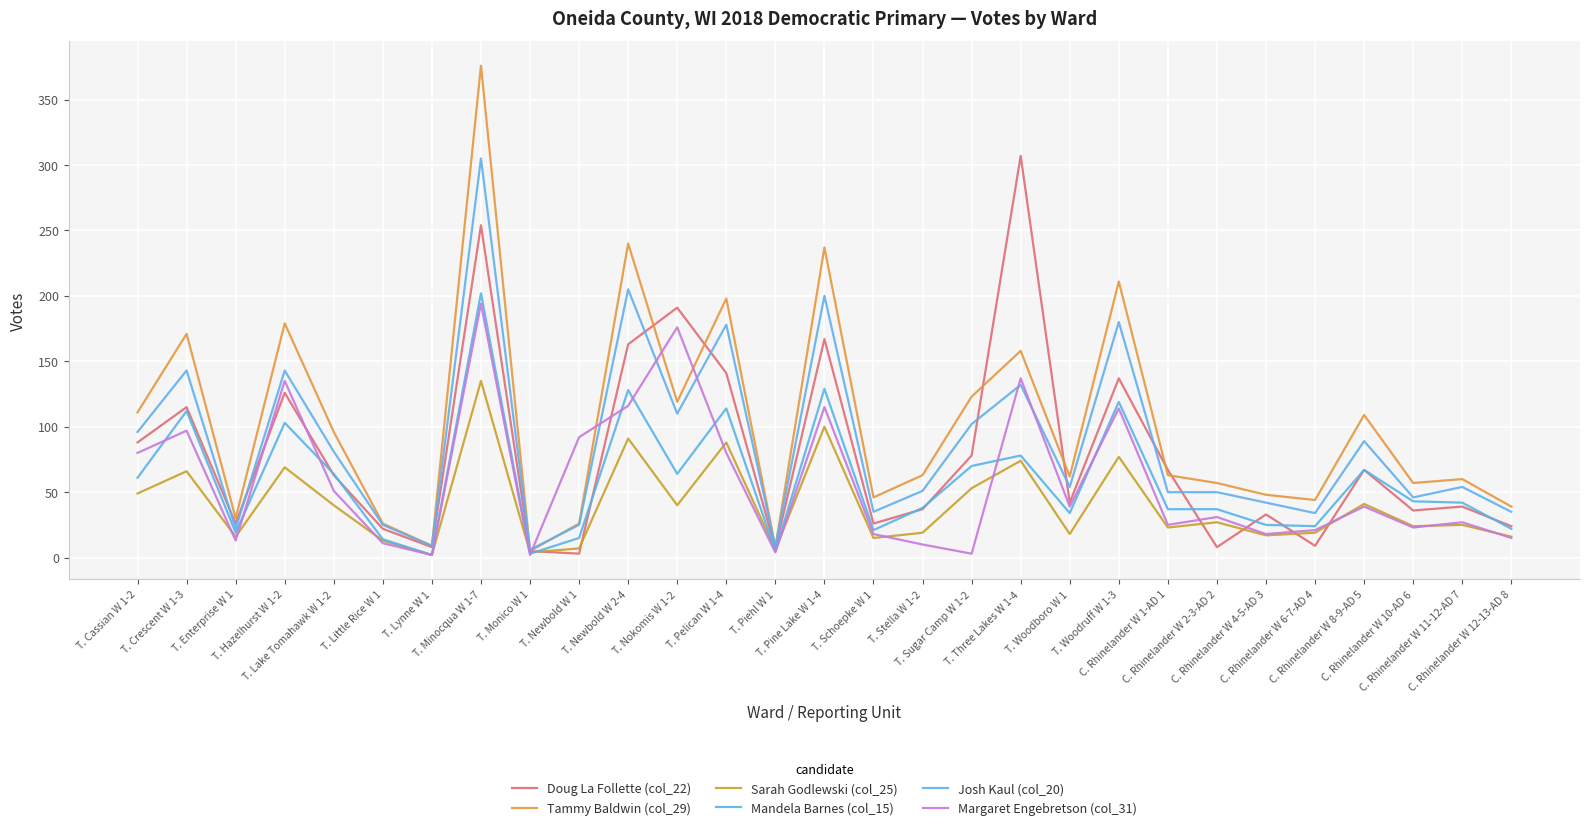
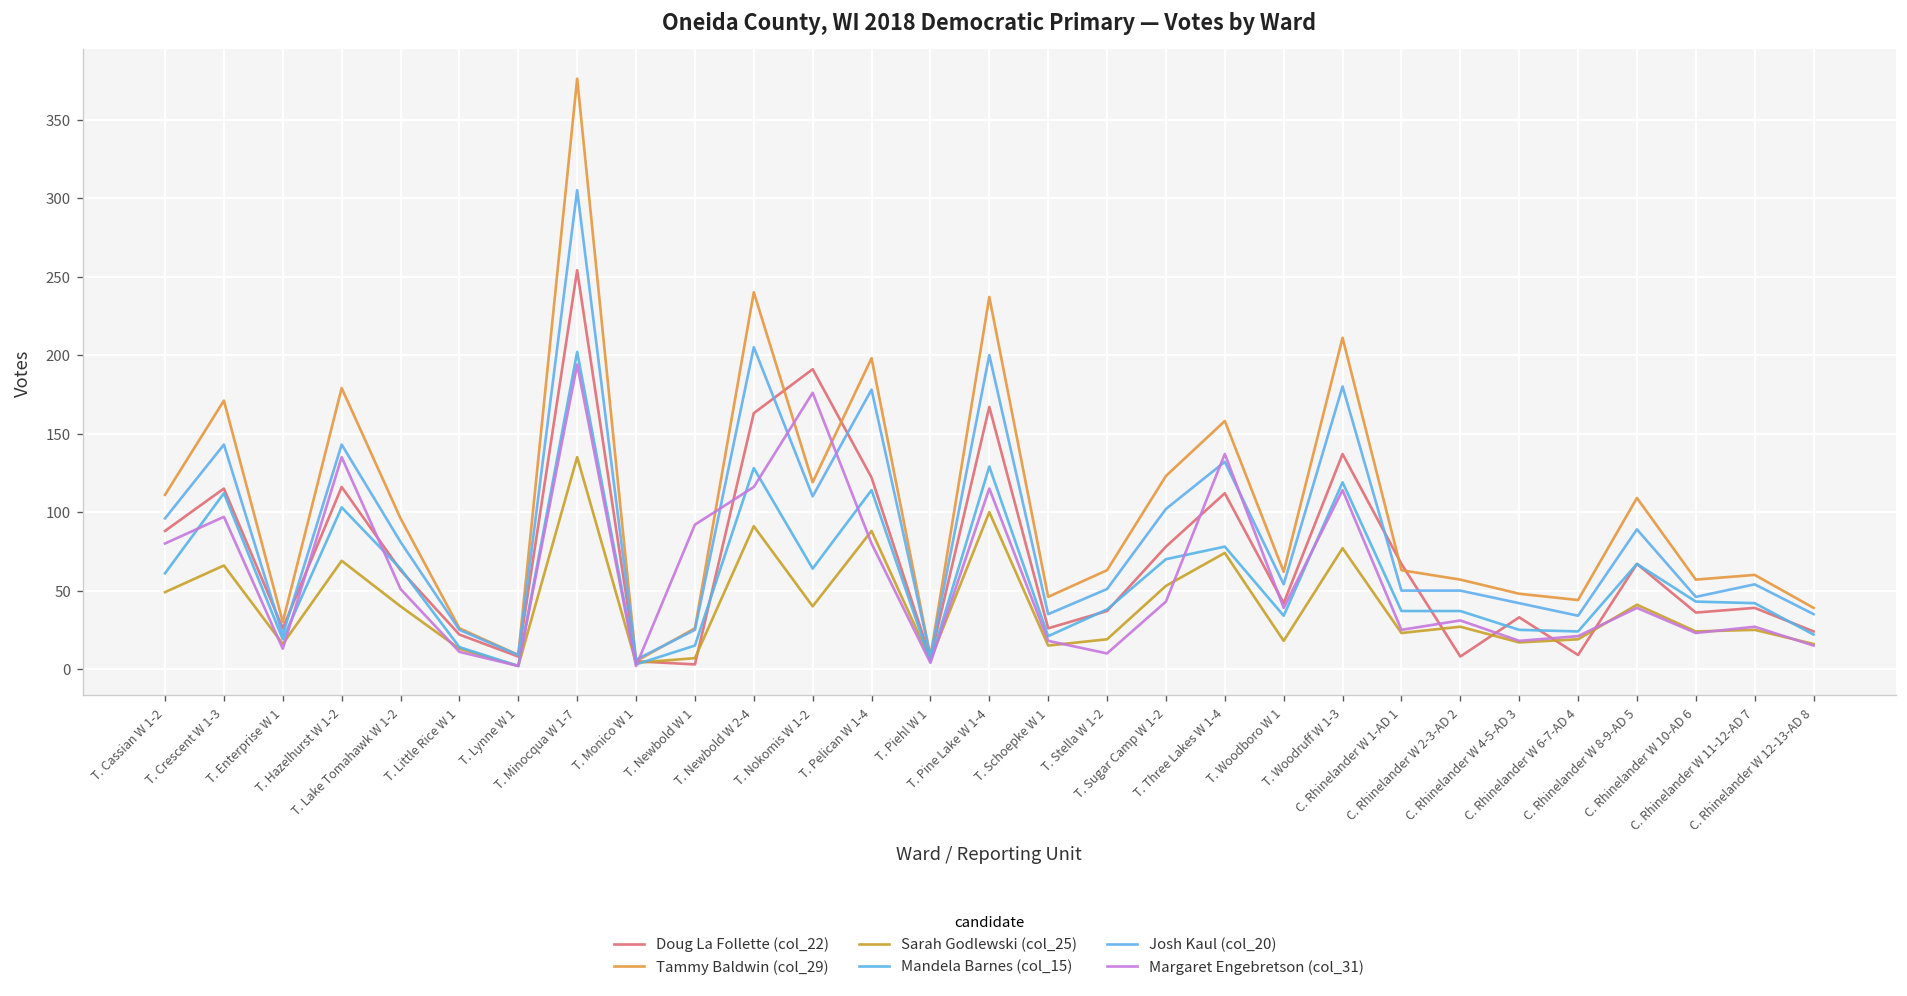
  {
    "Doug La Follette (col_22)": {
      "T. Cassian W 1-2": 88,
      "T. Crescent W 1-3": 115,
      "T. Enterprise W 1": 26,
-     "T. Hazelhurst W 1-2": 126,
+     "T. Hazelhurst W 1-2": 116,
      "T. Little Rice W 1": 22,
      "T. Minocqua W 1-7": 254,
      "T. Newbold W 1": 3,
      "T. Newbold W 2-4": 163,
      "T. Nokomis W 1-2": 191,
-     "T. Pelican W 1-4": 141,
+     "T. Pelican W 1-4": 122,
      "T. Pine Lake W 1-4": 167,
      "T. Schoepke W 1": 26,
      "T. Sugar Camp W 1-2": 78,
-     "T. Three Lakes W 1-4": 307,
+     "T. Three Lakes W 1-4": 112,
      "T. Woodboro W 1": 42,
      "T. Woodruff W 1-3": 137,
      "C. Rhinelander W 1-AD 1": 67,
      "C. Rhinelander W 2-3-AD 2": 8,
      "C. Rhinelander W 4-5-AD 3": 33,
      "C. Rhinelander W 6-7-AD 4": 9,
      "C. Rhinelander W 10-AD 6": 36,
      "C. Rhinelander W 11-12-AD 7": 39,
      "C. Rhinelander W 12-13-AD 8": 24
    },
    "Margaret Engebretson (col_31)": {
      "T. Cassian W 1-2": 80,
      "T. Crescent W 1-3": 97,
      "T. Enterprise W 1": 13,
      "T. Hazelhurst W 1-2": 135,
      "T. Lake Tomahawk W 1-2": 51,
      "T. Little Rice W 1": 11,
      "T. Minocqua W 1-7": 194,
      "T. Newbold W 1": 92,
      "T. Newbold W 2-4": 116,
      "T. Nokomis W 1-2": 176,
      "T. Pelican W 1-4": 80,
      "T. Pine Lake W 1-4": 115,
      "T. Schoepke W 1": 18,
      "T. Stella W 1-2": 10,
-     "T. Sugar Camp W 1-2": 3,
+     "T. Sugar Camp W 1-2": 43,
      "T. Three Lakes W 1-4": 137,
      "T. Woodboro W 1": 39,
      "T. Woodruff W 1-3": 114,
      "C. Rhinelander W 1-AD 1": 25,
      "C. Rhinelander W 2-3-AD 2": 31,
      "C. Rhinelander W 6-7-AD 4": 21,
      "C. Rhinelander W 8-9-AD 5": 39,
      "C. Rhinelander W 11-12-AD 7": 27
    }
  }
